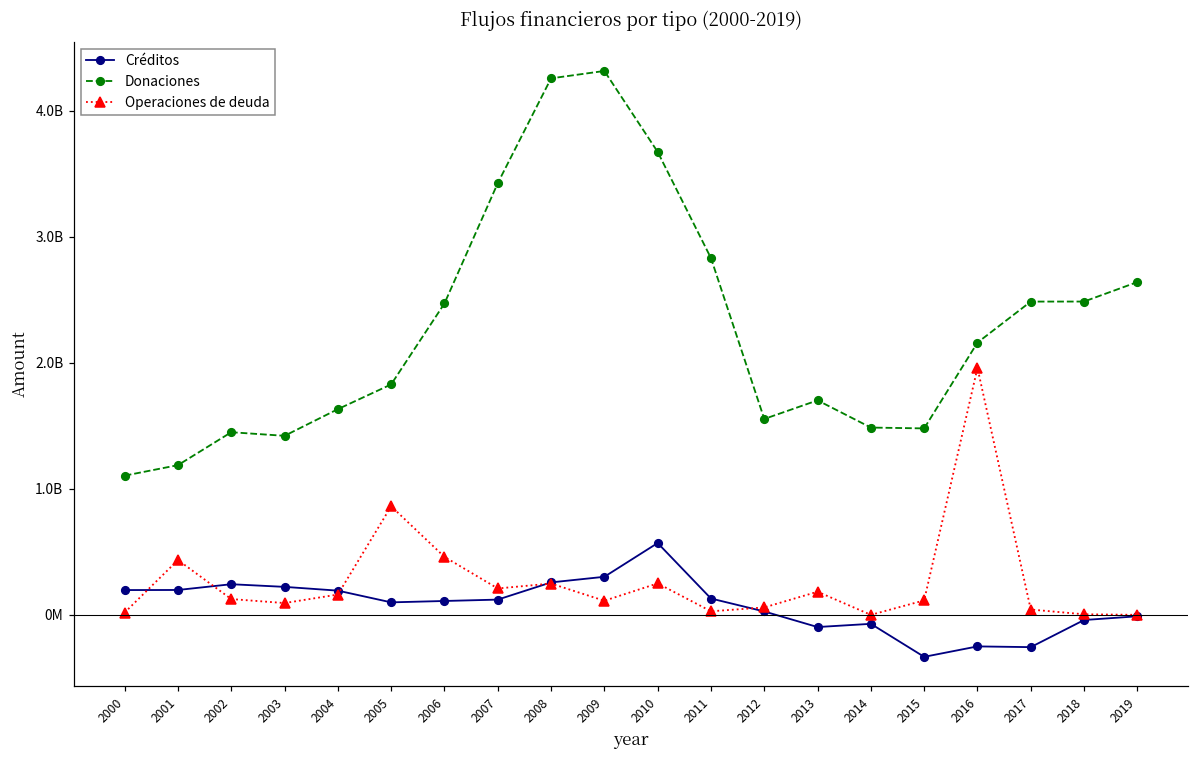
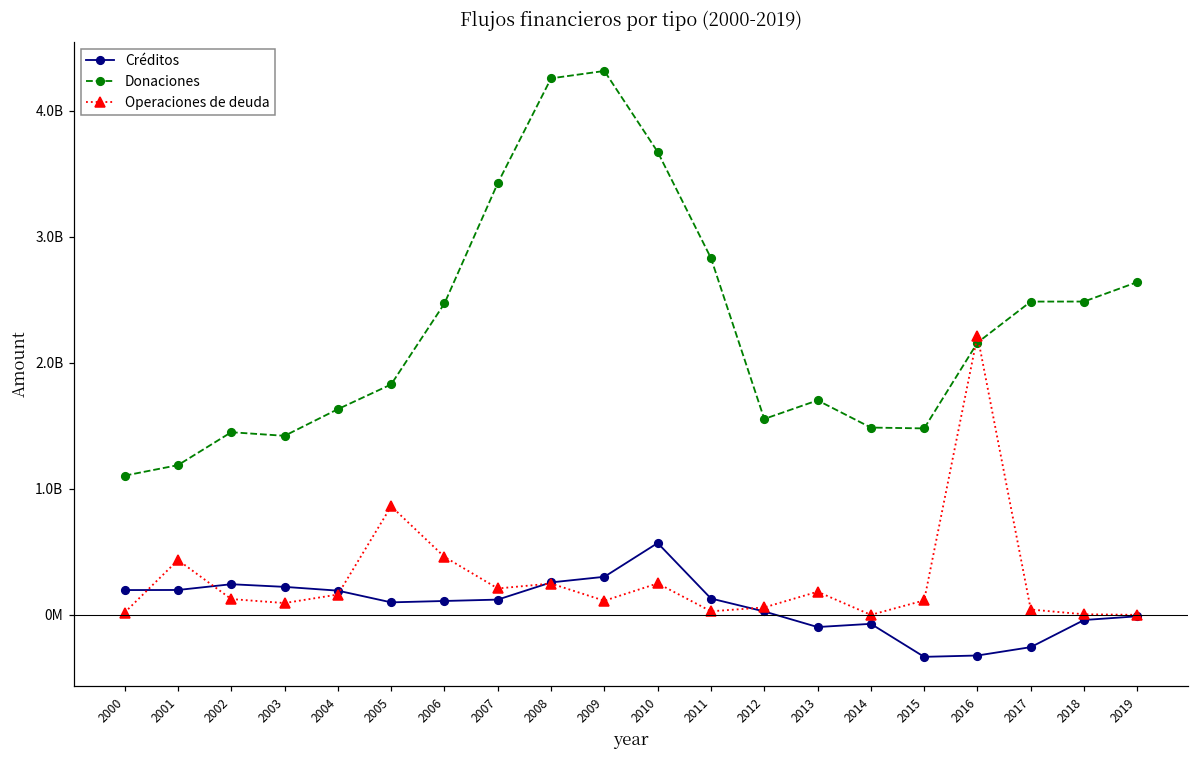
  {
    "Créditos": {
      "2000": 200000000,
      "2001": 200000000,
      "2002": 240000000,
      "2003": 220000000,
      "2004": 190000000,
      "2005": 100000000,
      "2006": 110000000,
      "2007": 120000000,
      "2009": 300000000,
      "2010": 570000000,
      "2011": 130000000,
      "2012": 30000000,
      "2013": -100000000,
      "2014": -70000000,
      "2015": -330000000,
-     "2016": -250000000,
+     "2016": -320000000,
      "2017": -260000000,
      "2018": -40000000
    },
    "Donaciones": {
      "2000": 1100000000,
      "2001": 1190000000,
      "2002": 1450000000,
      "2003": 1420000000,
      "2004": 1630000000,
      "2005": 1830000000,
      "2006": 2470000000,
      "2007": 3420000000,
      "2008": 4260000000,
      "2009": 4310000000,
      "2010": 3670000000,
      "2011": 2830000000,
      "2012": 1550000000,
      "2013": 1700000000,
      "2014": 1490000000,
      "2015": 1480000000,
      "2016": 2160000000,
      "2017": 2480000000,
      "2018": 2490000000,
      "2019": 2640000000
    },
    "Operaciones de deuda": {
      "2000": 20000000,
      "2001": 430000000,
      "2002": 130000000,
      "2003": 90000000,
      "2004": 160000000,
      "2005": 860000000,
      "2006": 460000000,
      "2007": 210000000,
      "2009": 110000000,
      "2010": 250000000,
      "2011": 30000000,
      "2012": 60000000,
      "2013": 180000000,
      "2014": 0,
      "2015": 110000000,
-     "2016": 1960000000,
+     "2016": 2210000000,
      "2017": 40000000,
      "2018": 0
    }
  }
